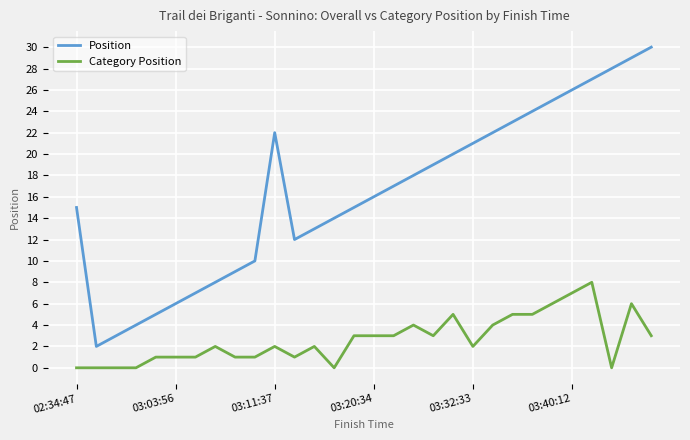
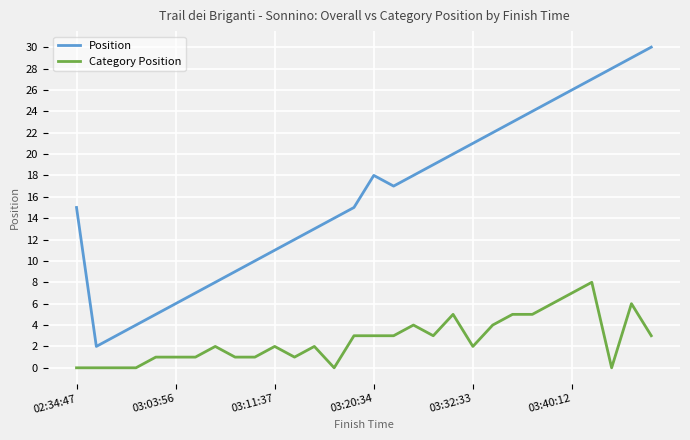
  {
    "Position": {
      "02:34:47": 15,
      "03:03:56": 6,
-     "03:11:37": 22,
-     "03:20:34": 16,
+     "03:11:37": 11,
+     "03:20:34": 18,
      "03:32:33": 21
    },
    "Category Position": {
      "02:34:47": 0,
      "03:03:56": 1,
      "03:11:37": 2,
      "03:20:34": 3,
      "03:32:33": 2
    }
  }
